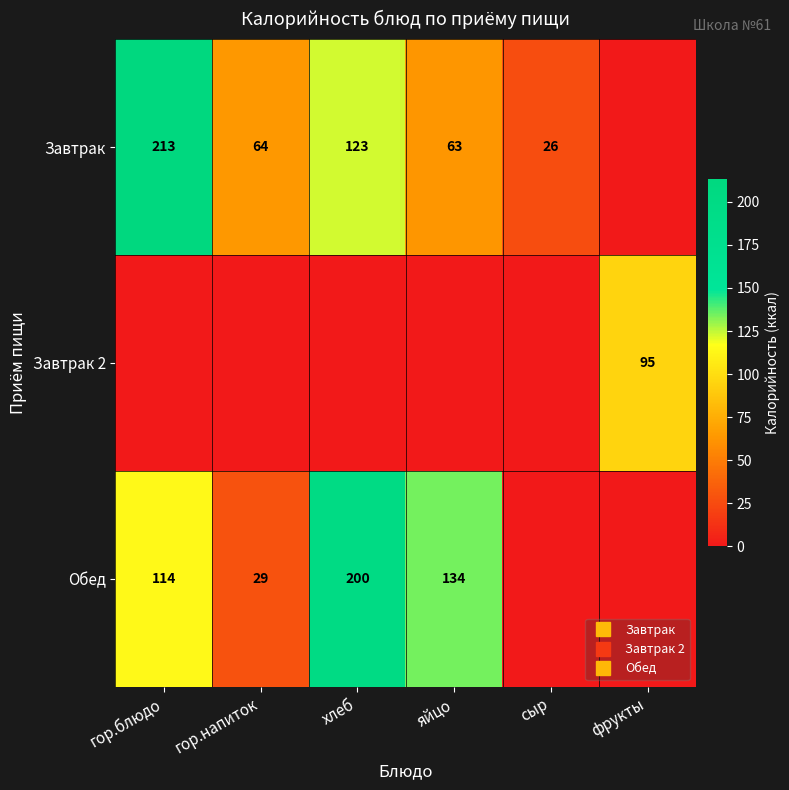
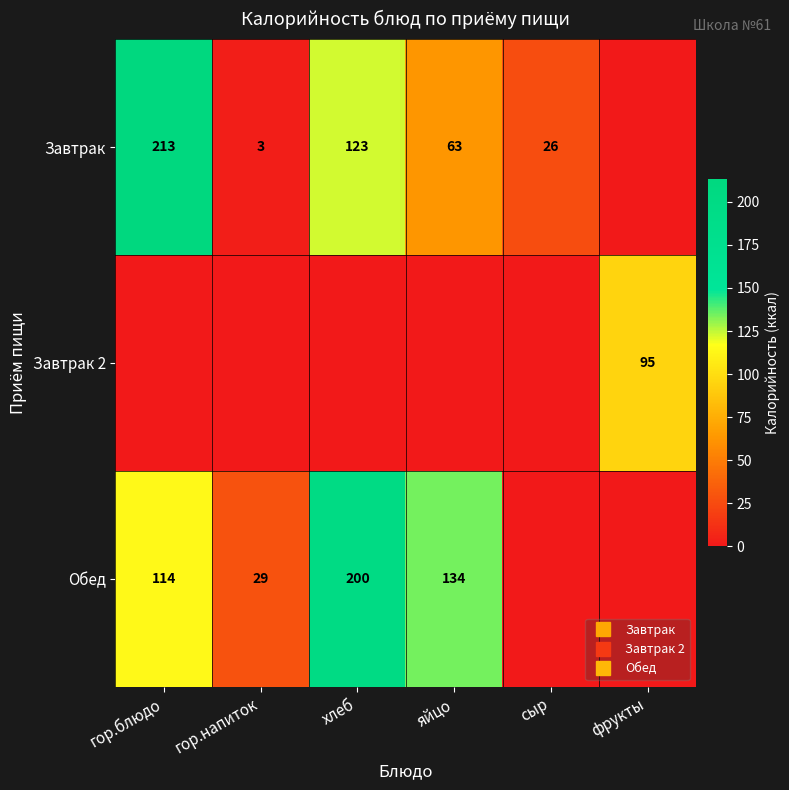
  {
    "Завтрак": {
      "гор.блюдо": 213,
-     "гор.напиток": 64,
+     "гор.напиток": 3,
      "хлеб": 123,
      "яйцо": 63,
      "сыр": 26
    },
    "Завтрак 2": {
      "фрукты": 95
    },
    "Обед": {
      "гор.блюдо": 114,
      "гор.напиток": 29,
      "хлеб": 200,
      "яйцо": 134
    }
  }
